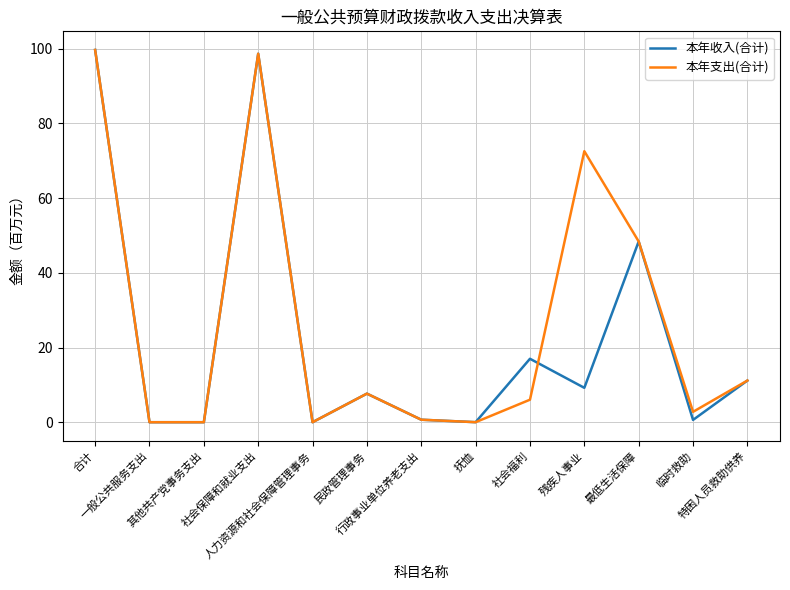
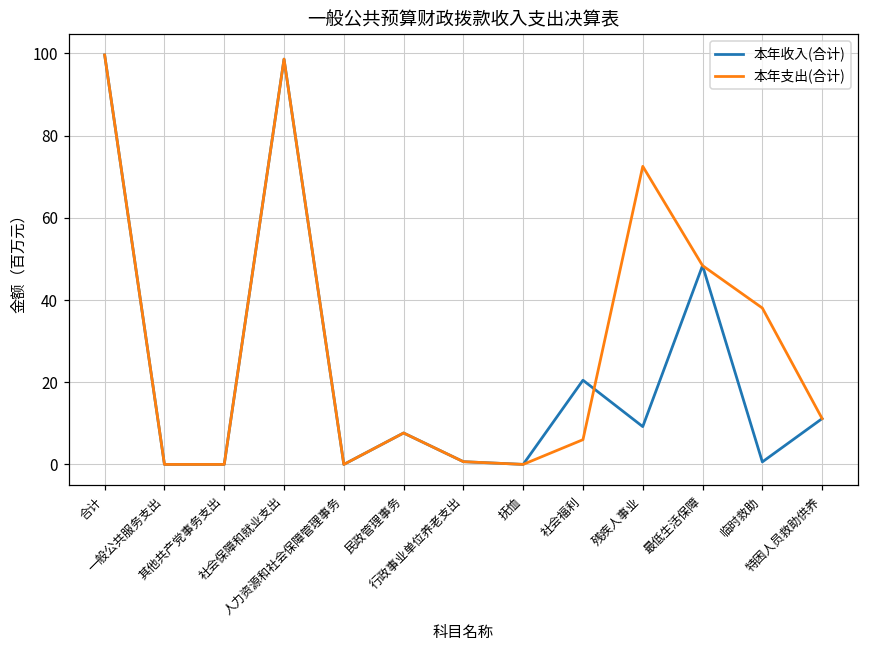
  {
    "本年收入(合计)": {
-     "社会福利": 17,
+     "社会福利": 20,
      "残疾人事业": 9,
      "临时救助": 1
    },
    "本年支出(合计)": {
      "社会福利": 6,
      "残疾人事业": 73,
-     "临时救助": 3
+     "临时救助": 38
    }
  }
